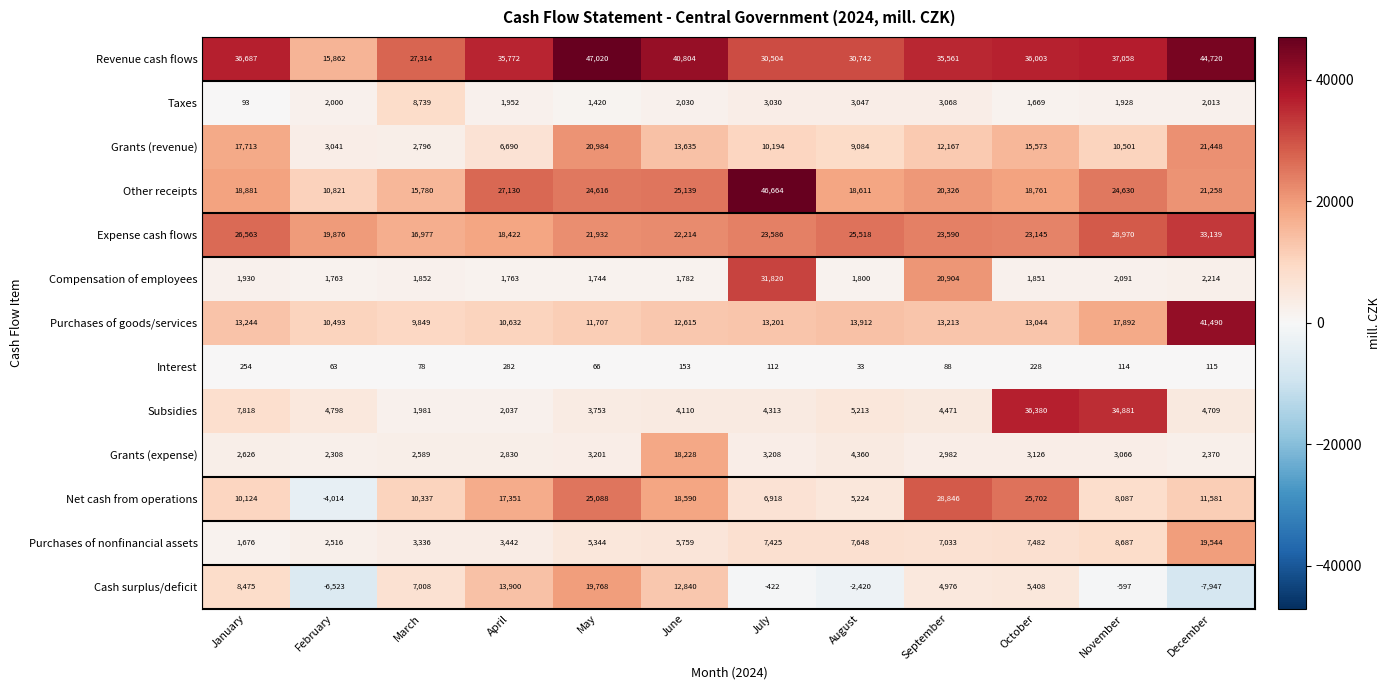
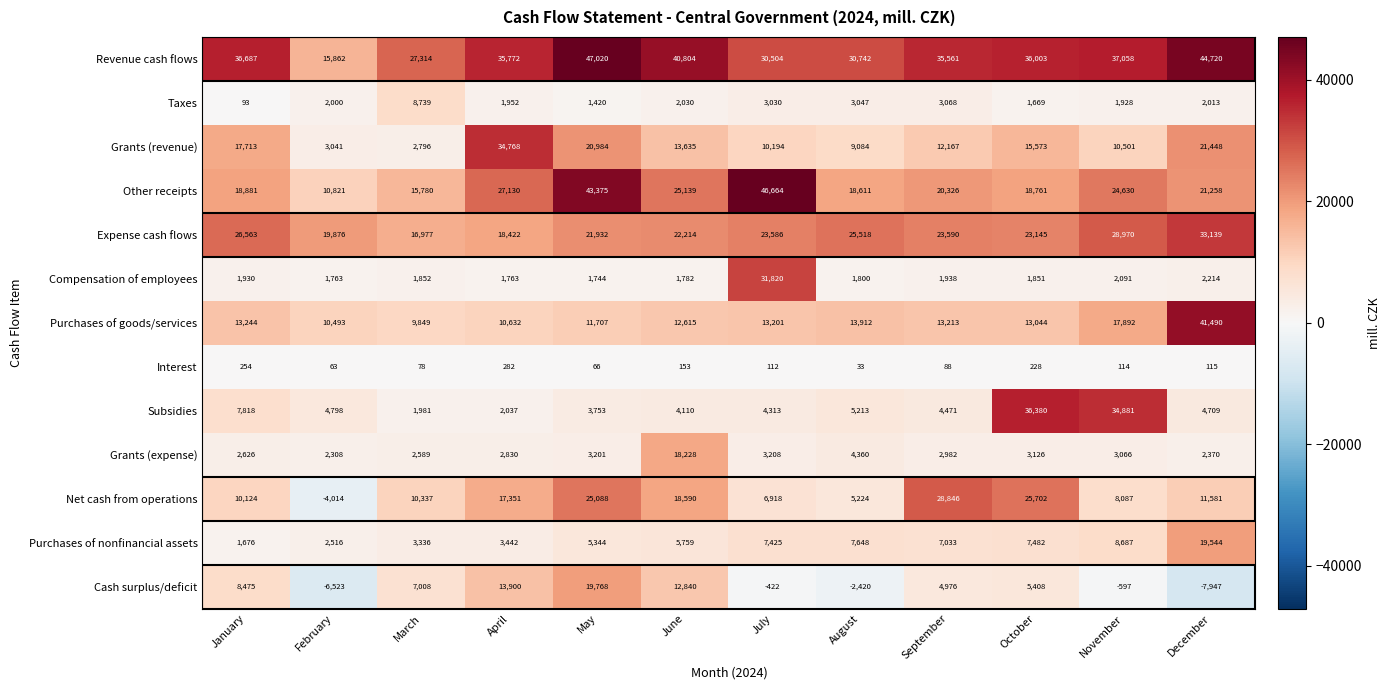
  {
    "Revenue cash flows": {
      "January": "36,687",
      "February": "15,862",
      "March": "27,314",
      "April": "35,772",
      "May": "47,020",
      "June": "40,804",
      "July": "30,504",
      "August": "30,742",
      "September": "35,561",
      "October": "36,003",
      "November": "37,058",
      "December": "44,720"
    },
    "Taxes": {
      "January": "93",
      "February": "2,000",
      "March": "8,739",
      "April": "1,952",
      "May": "1,420",
      "June": "2,030",
      "July": "3,030",
      "August": "3,047",
      "September": "3,068",
      "October": "1,669",
      "November": "1,928",
      "December": "2,013"
    },
    "Grants (revenue)": {
      "January": "17,713",
      "February": "3,041",
      "March": "2,796",
-     "April": "6,690",
+     "April": "34,768",
      "May": "20,984",
      "June": "13,635",
      "July": "10,194",
      "August": "9,084",
      "September": "12,167",
      "October": "15,573",
      "November": "10,501",
      "December": "21,448"
    },
    "Other receipts": {
      "January": "18,881",
      "February": "10,821",
      "March": "15,780",
      "April": "27,130",
-     "May": "24,616",
+     "May": "43,375",
      "June": "25,139",
      "July": "46,664",
      "August": "18,611",
      "September": "20,326",
      "October": "18,761",
      "November": "24,630",
      "December": "21,258"
    },
    "Expense cash flows": {
      "January": "26,563",
      "February": "19,876",
      "March": "16,977",
      "April": "18,422",
      "May": "21,932",
      "June": "22,214",
      "July": "23,586",
      "August": "25,518",
      "September": "23,590",
      "October": "23,145",
      "November": "28,970",
      "December": "33,139"
    },
    "Compensation of employees": {
      "January": "1,930",
      "February": "1,763",
      "March": "1,852",
      "April": "1,763",
      "May": "1,744",
      "June": "1,782",
      "July": "31,820",
      "August": "1,800",
-     "September": "20,904",
+     "September": "1,938",
      "October": "1,851",
      "November": "2,091",
      "December": "2,214"
    },
    "Purchases of goods/services": {
      "January": "13,244",
      "February": "10,493",
      "March": "9,849",
      "April": "10,632",
      "May": "11,707",
      "June": "12,615",
      "July": "13,201",
      "August": "13,912",
      "September": "13,213",
      "October": "13,044",
      "November": "17,892",
      "December": "41,490"
    },
    "Interest": {
      "January": "254",
      "February": "63",
      "March": "78",
      "April": "282",
      "May": "66",
      "June": "153",
      "July": "112",
      "August": "33",
      "September": "88",
      "October": "228",
      "November": "114",
      "December": "115"
    },
    "Subsidies": {
      "January": "7,818",
      "February": "4,798",
      "March": "1,981",
      "April": "2,037",
      "May": "3,753",
      "June": "4,110",
      "July": "4,313",
      "August": "5,213",
      "September": "4,471",
      "October": "36,380",
      "November": "34,881",
      "December": "4,709"
    },
    "Grants (expense)": {
      "January": "2,626",
      "February": "2,308",
      "March": "2,589",
      "April": "2,830",
      "May": "3,201",
      "June": "18,228",
      "July": "3,208",
      "August": "4,360",
      "September": "2,982",
      "October": "3,126",
      "November": "3,066",
      "December": "2,370"
    },
    "Net cash from operations": {
      "January": "10,124",
      "February": "-4,014",
      "March": "10,337",
      "April": "17,351",
      "May": "25,088",
      "June": "18,590",
      "July": "6,918",
      "August": "5,224",
      "September": "28,846",
      "October": "25,702",
      "November": "8,087",
      "December": "11,581"
    },
    "Purchases of nonfinancial assets": {
      "January": "1,676",
      "February": "2,516",
      "March": "3,336",
      "April": "3,442",
      "May": "5,344",
      "June": "5,759",
      "July": "7,425",
      "August": "7,648",
      "September": "7,033",
      "October": "7,482",
      "November": "8,687",
      "December": "19,544"
    },
    "Cash surplus/deficit": {
      "January": "8,475",
      "February": "-6,523",
      "March": "7,008",
      "April": "13,900",
      "May": "19,768",
      "June": "12,840",
      "July": "-422",
      "August": "-2,420",
      "September": "4,976",
      "October": "5,408",
      "November": "-597",
      "December": "-7,947"
    }
  }
